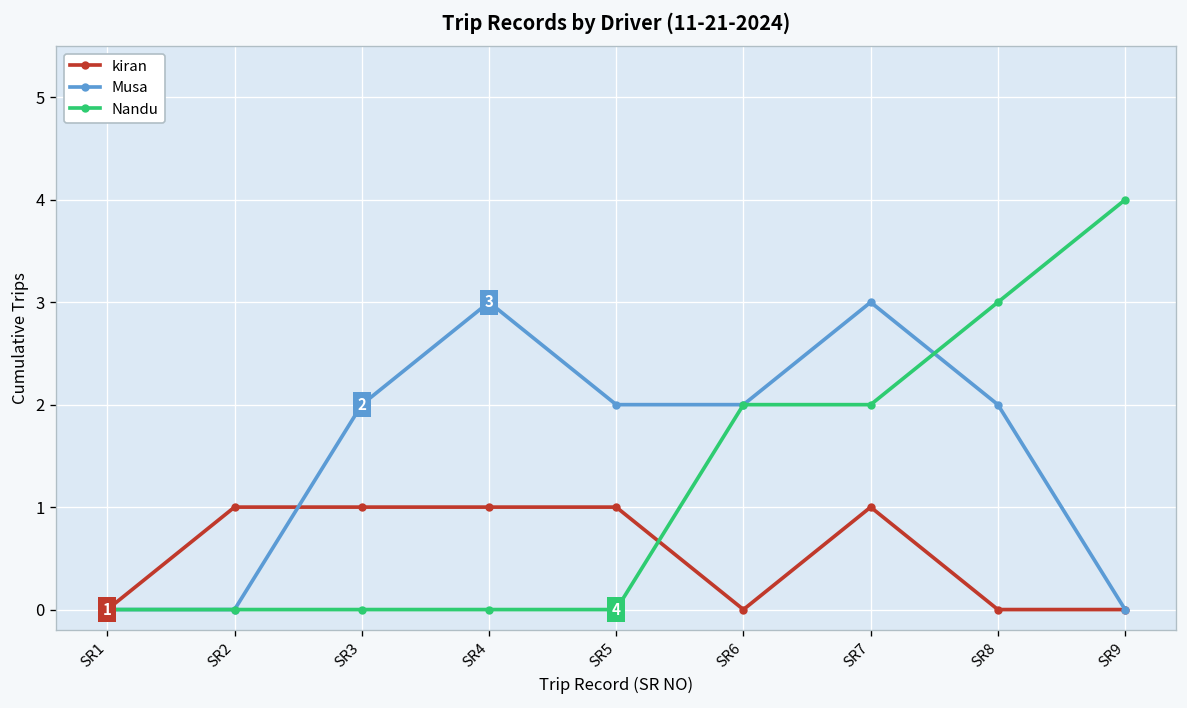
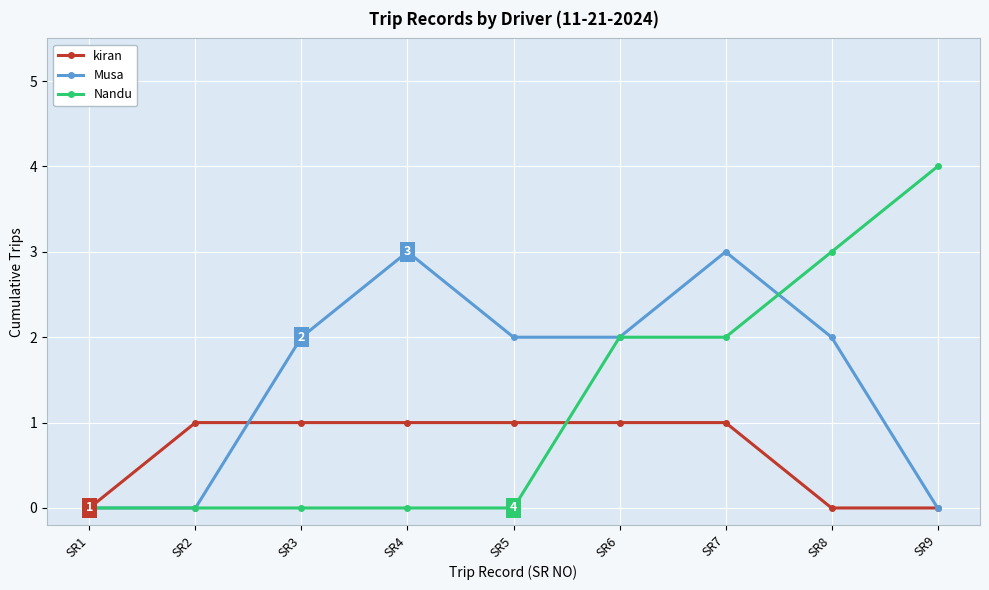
  {
    "kiran": {
      "SR2": 1,
      "SR3": 1,
      "SR4": 1,
      "SR5": 1,
-     "SR6": 0,
+     "SR6": 1,
      "SR7": 1,
      "SR8": 0
    },
    "Musa": {
      "SR5": 2,
      "SR7": 3,
      "SR8": 2
    },
    "Nandu": {
      "SR3": 0,
      "SR4": 0,
      "SR7": 2,
      "SR8": 3,
      "SR9": 4
    }
  }
